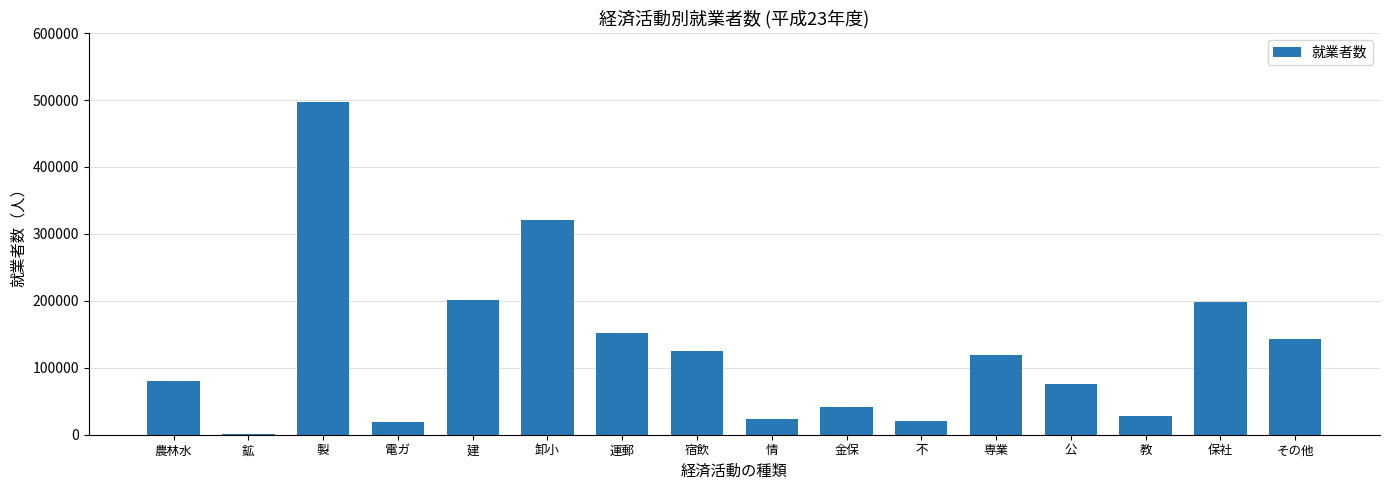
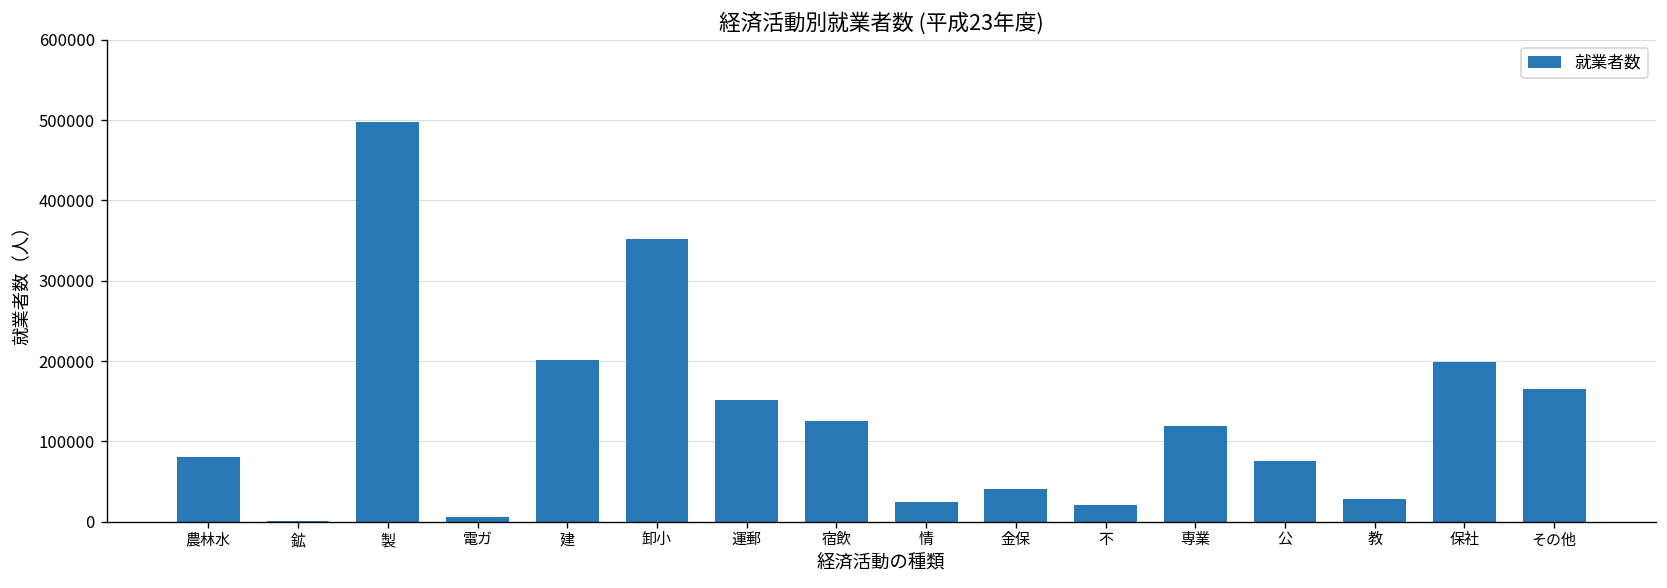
  {
    "農林水": 80000,
    "製": 500000,
-   "電ガ": 20000,
+   "電ガ": 10000,
    "建": 200000,
-   "卸小": 320000,
+   "卸小": 350000,
    "運郵": 150000,
    "宿飲": 130000,
    "情": 20000,
    "金保": 40000,
    "不": 20000,
    "専業": 120000,
    "公": 80000,
    "教": 30000,
    "保社": 200000,
-   "その他": 140000
+   "その他": 170000
  }
